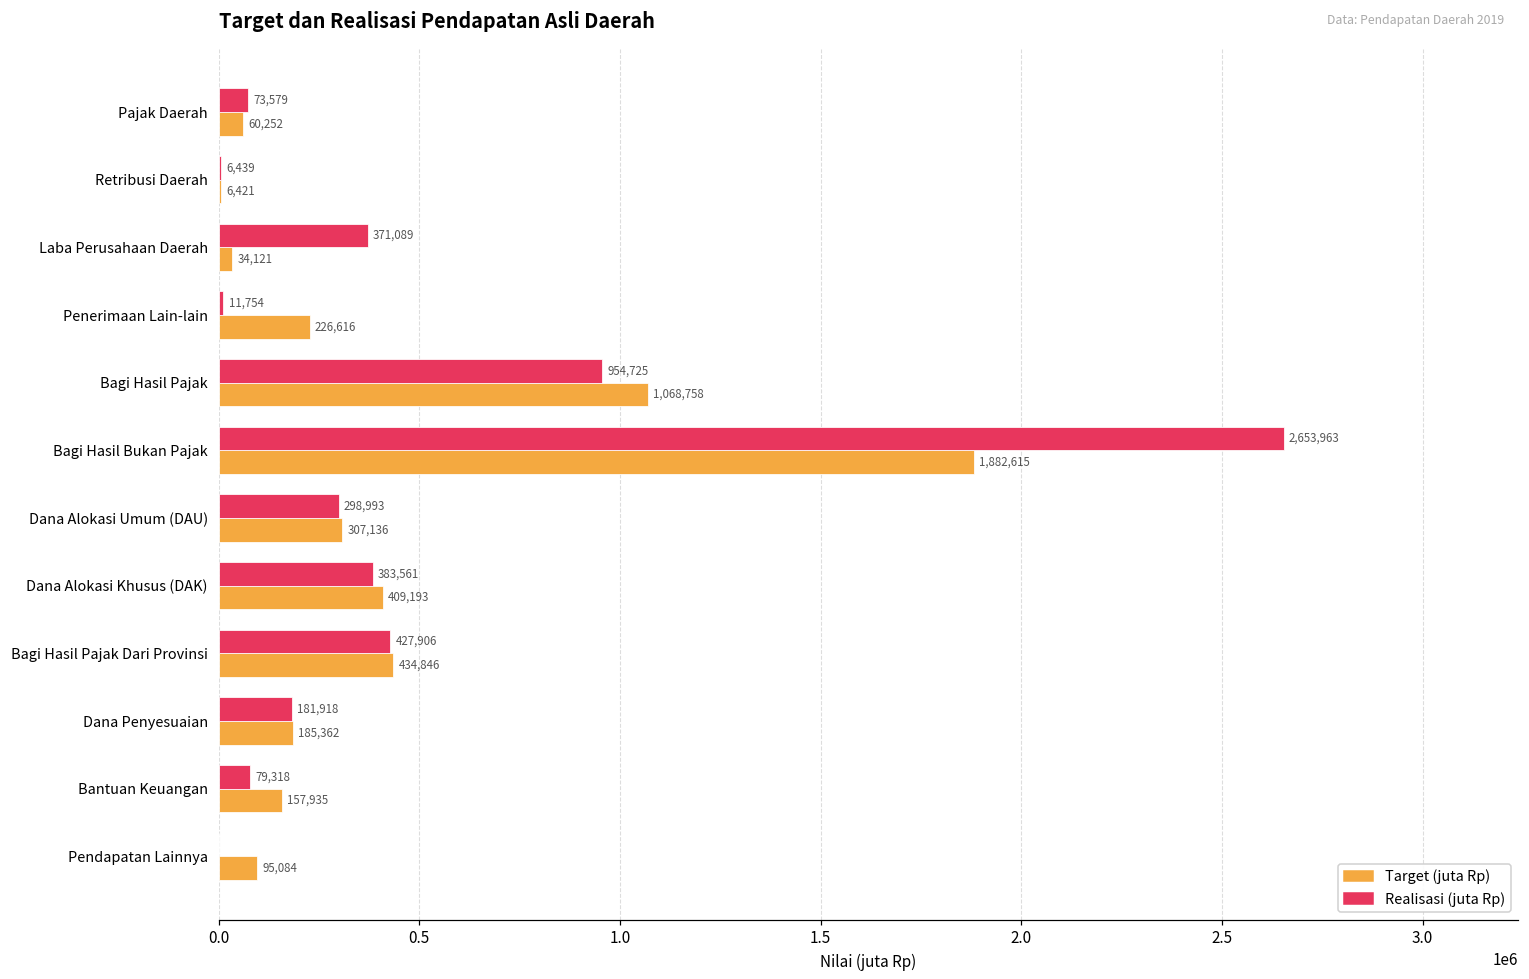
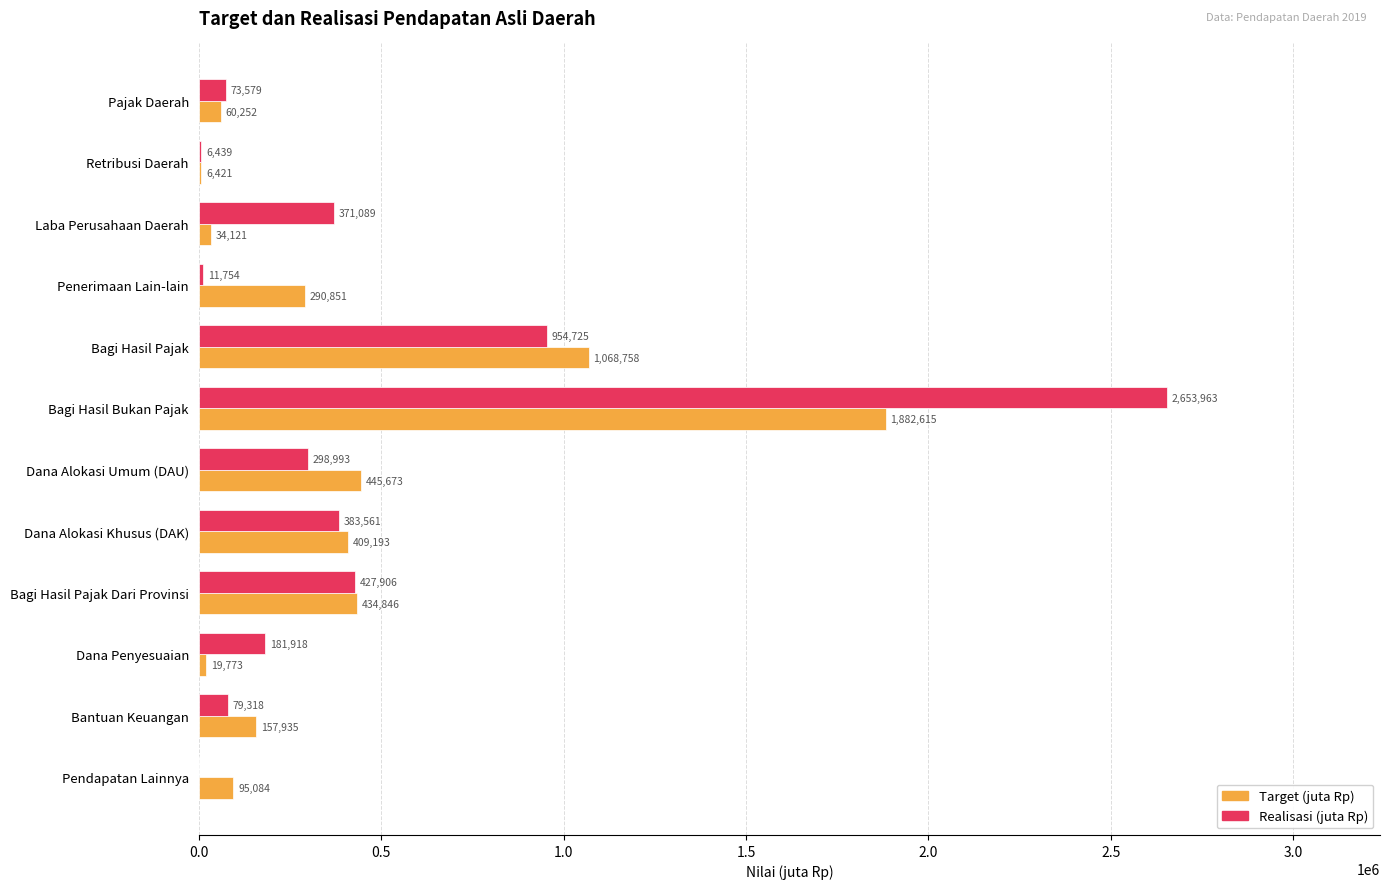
  {
    "Target (juta Rp)": {
      "Pajak Daerah": "60,252",
      "Retribusi Daerah": "6,421",
      "Laba Perusahaan Daerah": "34,121",
-     "Penerimaan Lain-lain": "226,616",
+     "Penerimaan Lain-lain": "290,851",
      "Bagi Hasil Pajak": "1,068,758",
      "Bagi Hasil Bukan Pajak": "1,882,615",
-     "Dana Alokasi Umum (DAU)": "307,136",
+     "Dana Alokasi Umum (DAU)": "445,673",
      "Dana Alokasi Khusus (DAK)": "409,193",
      "Bagi Hasil Pajak Dari Provinsi": "434,846",
-     "Dana Penyesuaian": "185,362",
+     "Dana Penyesuaian": "19,773",
      "Bantuan Keuangan": "157,935",
      "Pendapatan Lainnya": "95,084"
    },
    "Realisasi (juta Rp)": {
      "Pajak Daerah": "73,579",
      "Retribusi Daerah": "6,439",
      "Laba Perusahaan Daerah": "371,089",
      "Penerimaan Lain-lain": "11,754",
      "Bagi Hasil Pajak": "954,725",
      "Bagi Hasil Bukan Pajak": "2,653,963",
      "Dana Alokasi Umum (DAU)": "298,993",
      "Dana Alokasi Khusus (DAK)": "383,561",
      "Bagi Hasil Pajak Dari Provinsi": "427,906",
      "Dana Penyesuaian": "181,918",
      "Bantuan Keuangan": "79,318"
    }
  }
